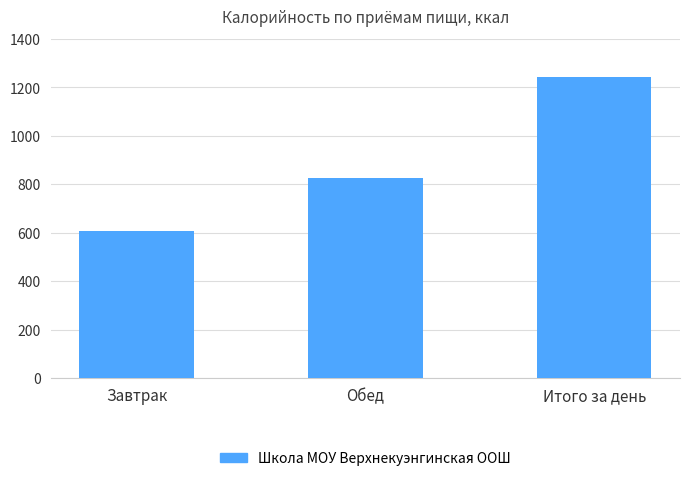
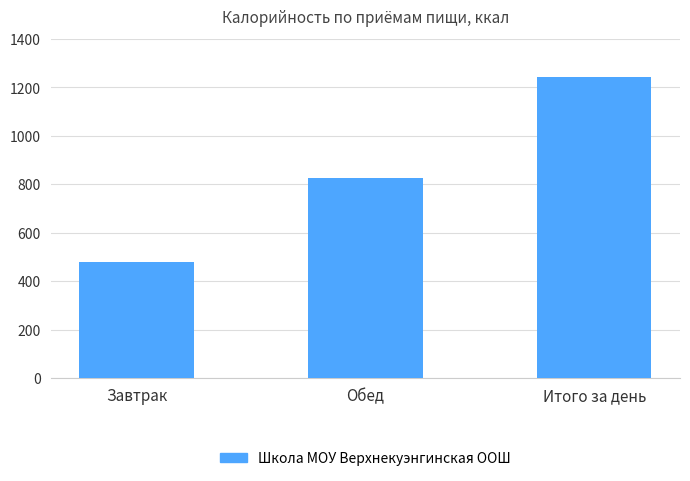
  {
-   "Завтрак": 610,
+   "Завтрак": 480,
    "Обед": 830,
    "Итого за день": 1240
  }
